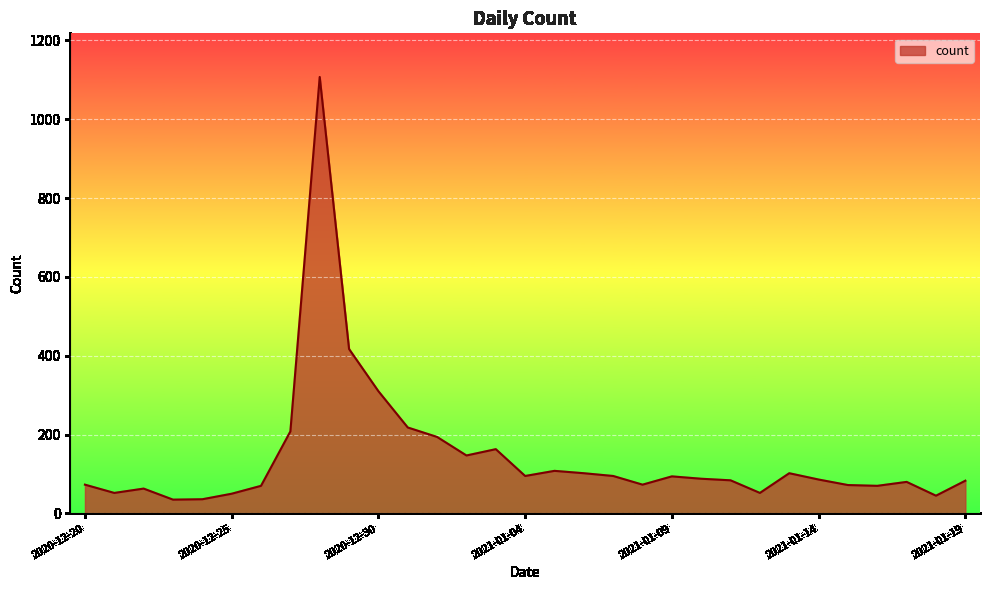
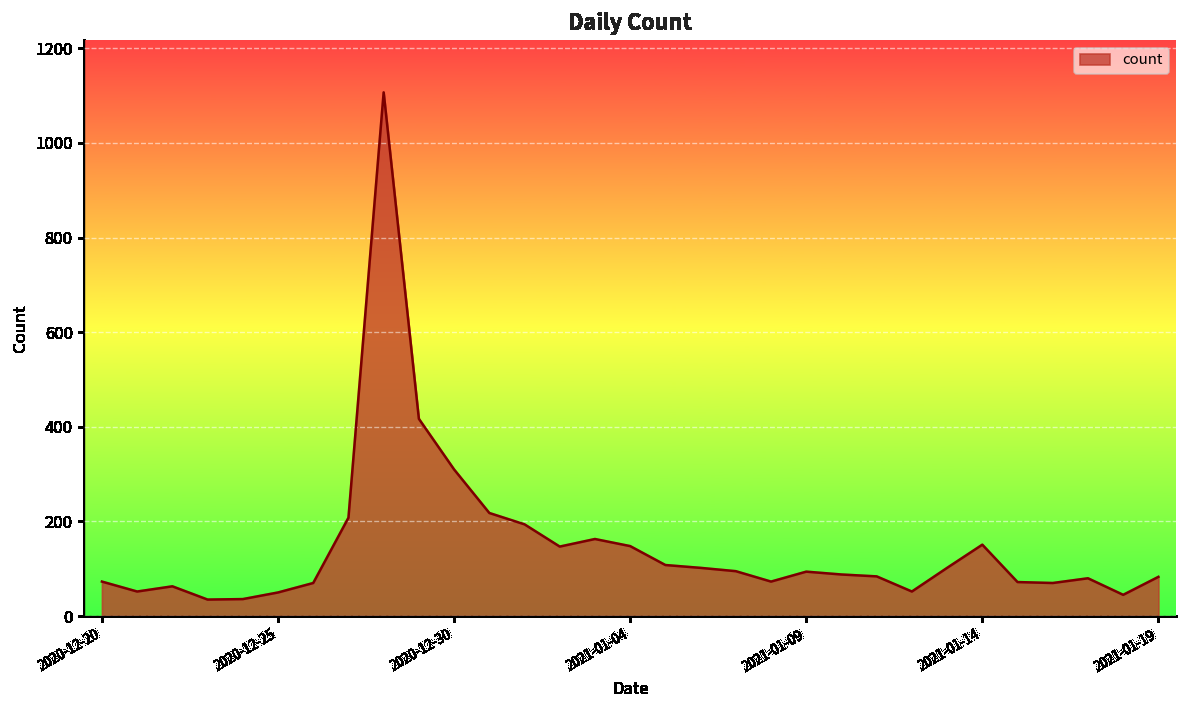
  {
    "2020-12-20": 70,
    "2020-12-25": 50,
    "2020-12-30": 310,
-   "2021-01-04": 100,
+   "2021-01-04": 150,
    "2021-01-09": 90,
-   "2021-01-14": 90,
+   "2021-01-14": 150,
    "2021-01-19": 80
  }
